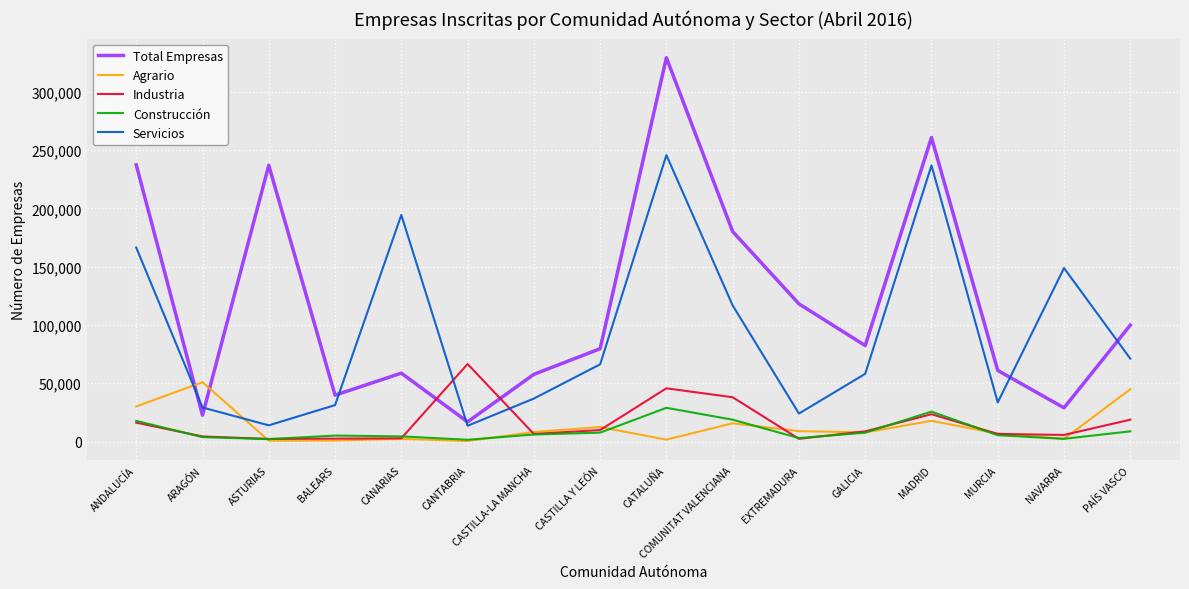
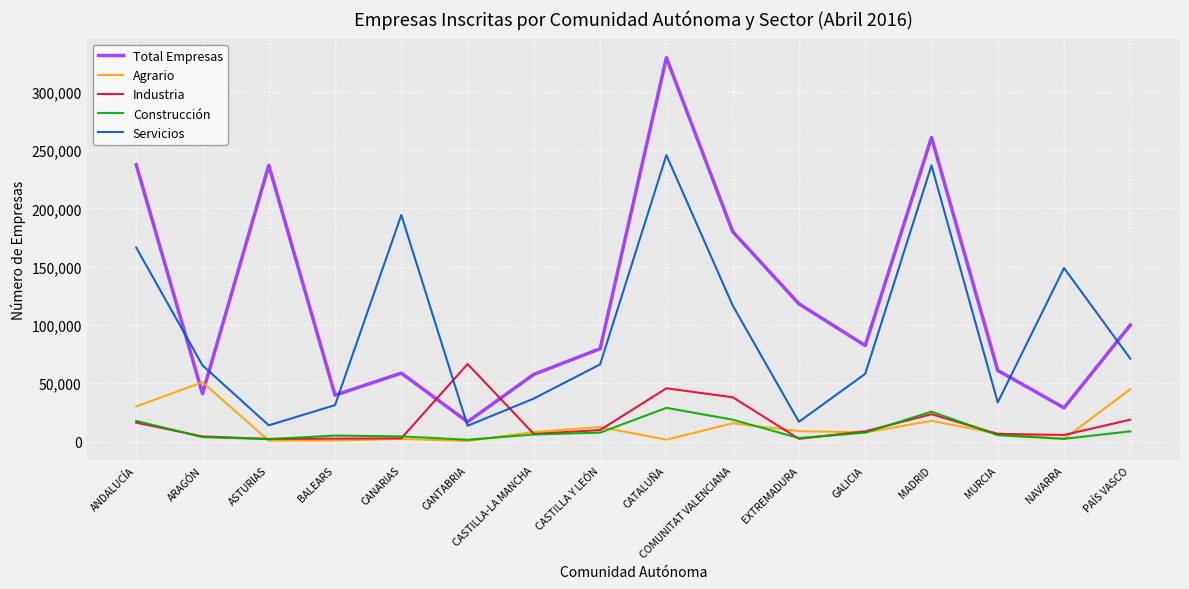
  {
    "Total Empresas": {
      "ANDALUCÍA": "237,000",
-     "ARAGÓN": "23,000",
+     "ARAGÓN": "41,000",
      "ASTURIAS": "237,000",
      "BALEARS": "40,000",
      "CANARIAS": "59,000",
      "CANTABRIA": "17,000",
      "CASTILLA-LA MANCHA": "58,000",
      "CASTILLA Y LEÓN": "80,000",
      "CATALUÑA": "329,000",
      "COMUNITAT VALENCIANA": "180,000",
      "EXTREMADURA": "118,000",
      "GALICIA": "82,000",
      "MADRID": "261,000",
      "MURCIA": "61,000",
      "NAVARRA": "29,000",
      "PAÍS VASCO": "100,000"
    },
    "Agrario": {
      "ANDALUCÍA": "30,000",
      "ARAGÓN": "51,000",
      "CASTILLA Y LEÓN": "12,000",
      "CATALUÑA": "2,000",
      "COMUNITAT VALENCIANA": "16,000",
      "EXTREMADURA": "9,000",
      "MADRID": "18,000",
      "PAÍS VASCO": "45,000"
    },
    "Industria": {
      "CANTABRIA": "67,000",
      "CATALUÑA": "46,000",
      "COMUNITAT VALENCIANA": "38,000",
      "MADRID": "23,000",
      "NAVARRA": "6,000",
      "PAÍS VASCO": "19,000"
    },
    "Construcción": {
      "BALEARS": "5,000",
      "CATALUÑA": "29,000",
      "COMUNITAT VALENCIANA": "19,000",
      "MADRID": "26,000",
      "PAÍS VASCO": "9,000"
    },
    "Servicios": {
      "ANDALUCÍA": "166,000",
-     "ARAGÓN": "29,000",
+     "ARAGÓN": "65,000",
      "ASTURIAS": "14,000",
      "BALEARS": "31,000",
      "CANARIAS": "194,000",
      "CANTABRIA": "14,000",
      "CASTILLA-LA MANCHA": "37,000",
      "CASTILLA Y LEÓN": "66,000",
      "CATALUÑA": "246,000",
      "COMUNITAT VALENCIANA": "117,000",
-     "EXTREMADURA": "24,000",
+     "EXTREMADURA": "17,000",
      "GALICIA": "58,000",
      "MADRID": "237,000",
      "MURCIA": "34,000",
      "NAVARRA": "149,000",
      "PAÍS VASCO": "71,000"
    }
  }
